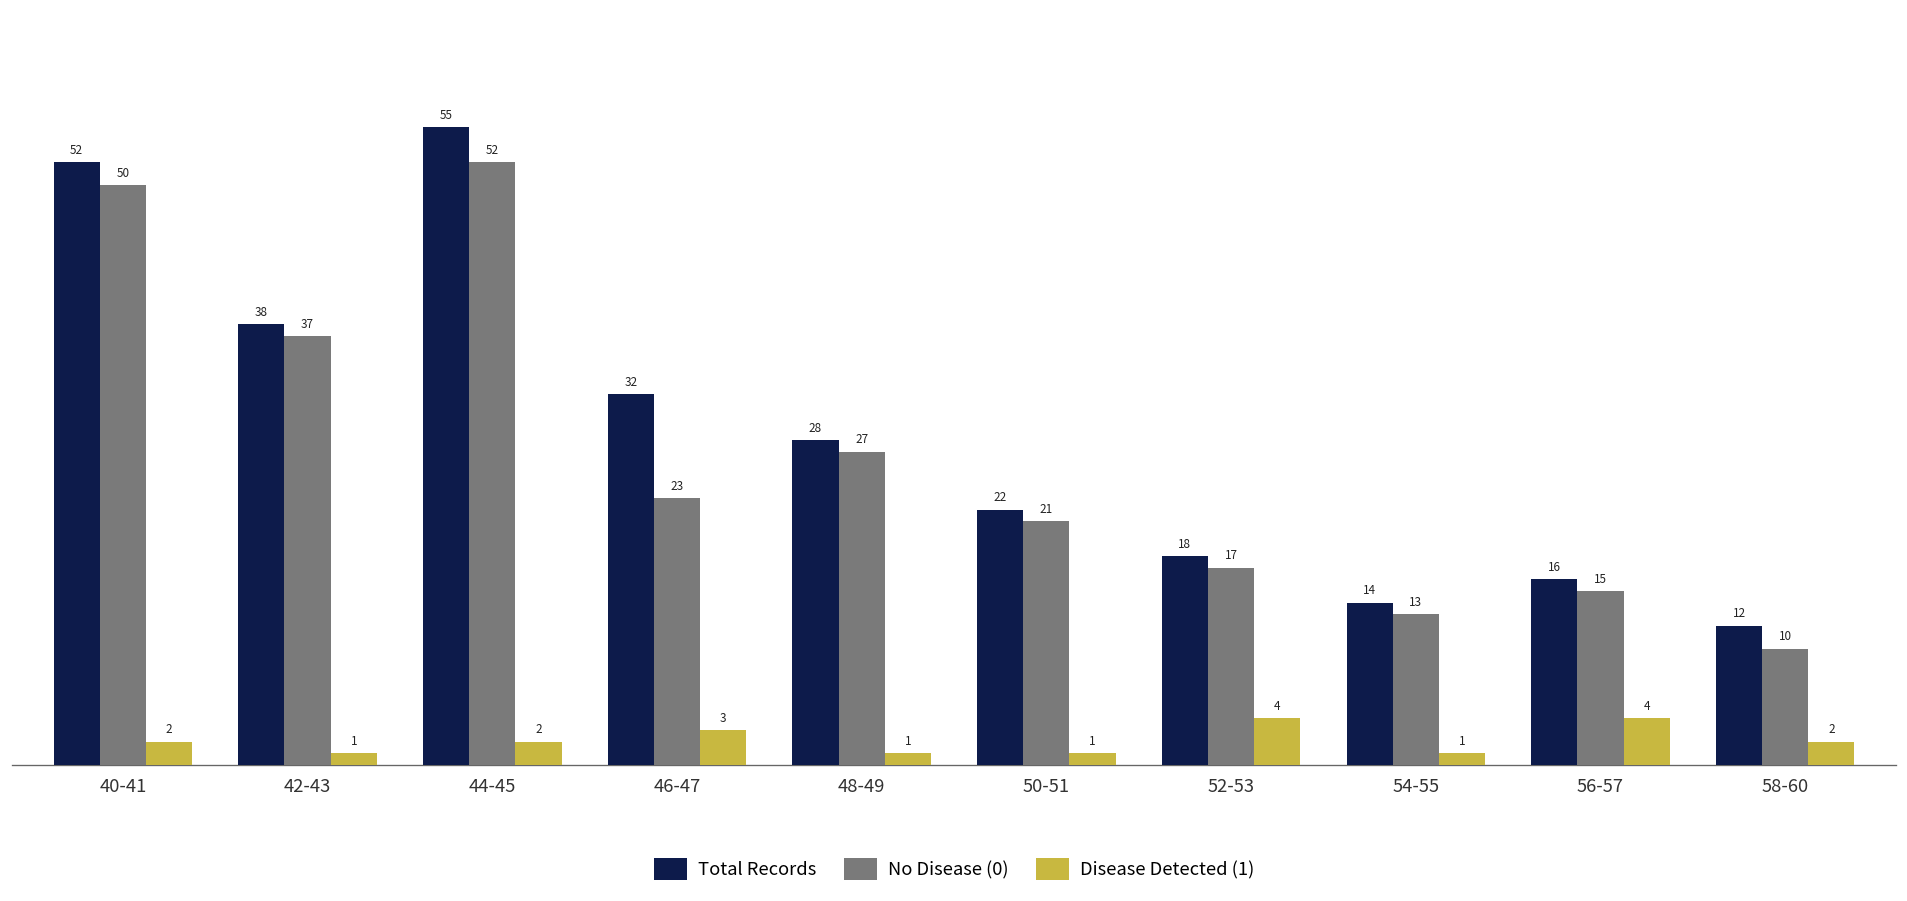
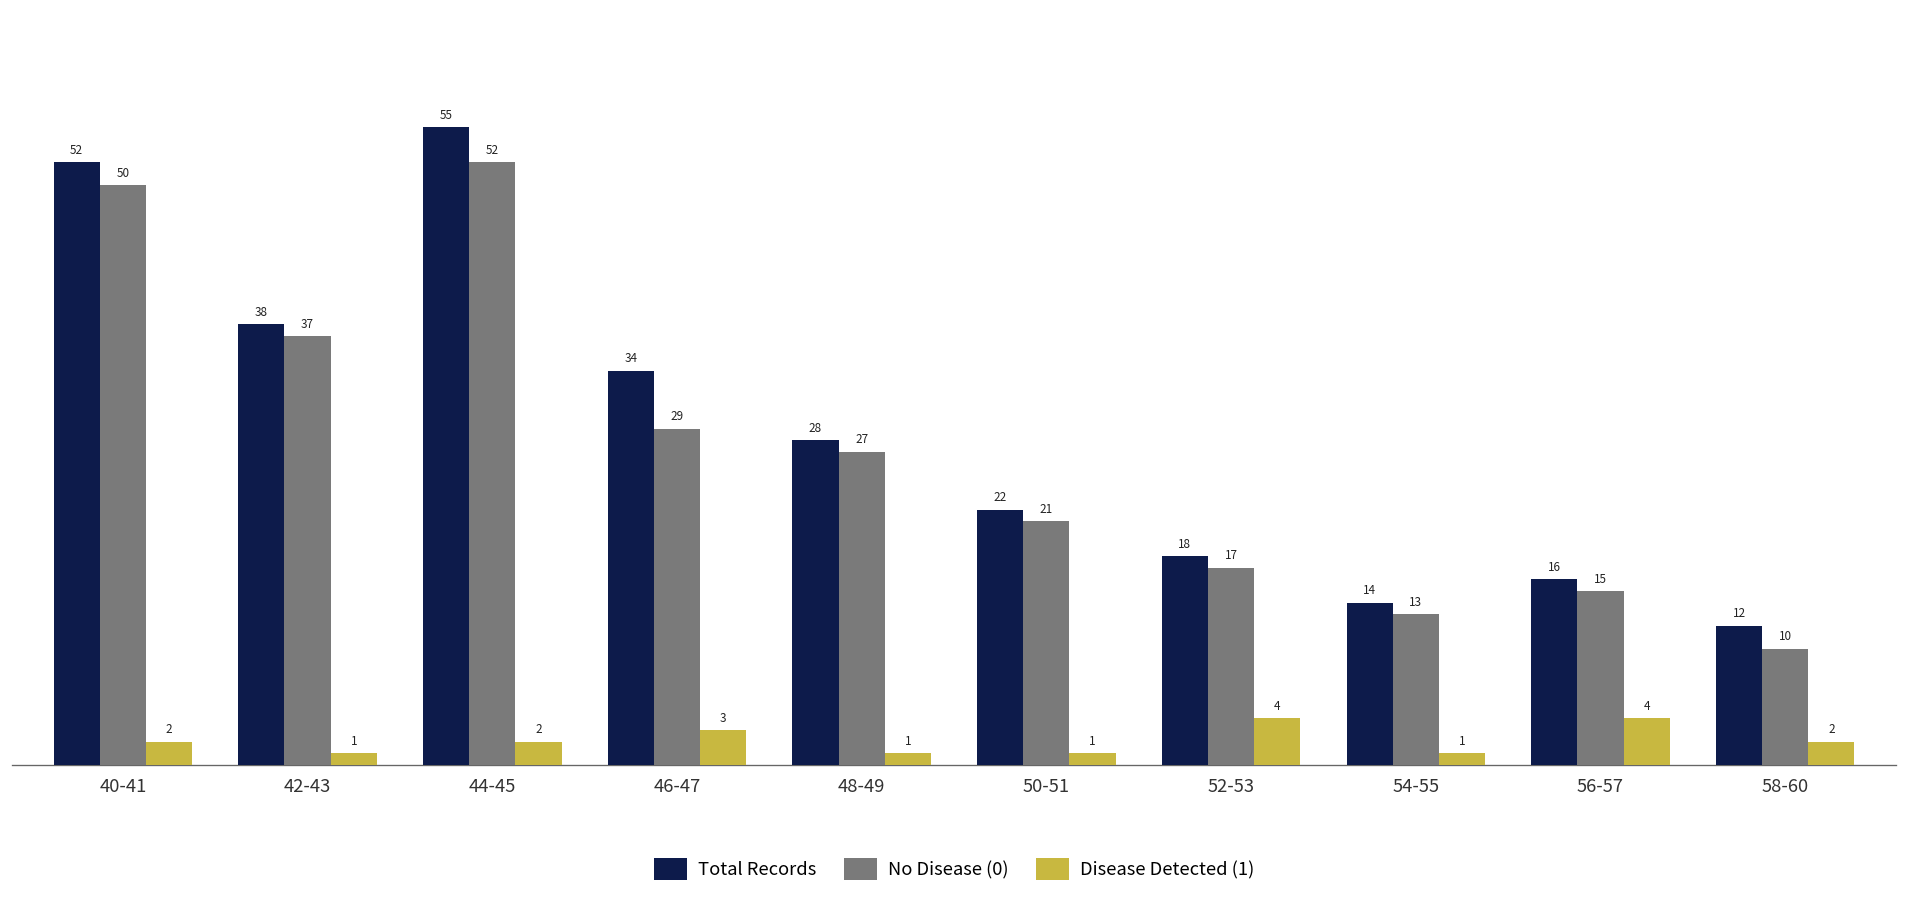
  {
    "Total Records": {
      "40-41": 52,
      "42-43": 38,
      "44-45": 55,
-     "46-47": 32,
+     "46-47": 34,
      "48-49": 28,
      "50-51": 22,
      "52-53": 18,
      "54-55": 14,
      "56-57": 16,
      "58-60": 12
    },
    "No Disease (0)": {
      "40-41": 50,
      "42-43": 37,
      "44-45": 52,
-     "46-47": 23,
+     "46-47": 29,
      "48-49": 27,
      "50-51": 21,
      "52-53": 17,
      "54-55": 13,
      "56-57": 15,
      "58-60": 10
    },
    "Disease Detected (1)": {
      "40-41": 2,
      "42-43": 1,
      "44-45": 2,
      "46-47": 3,
      "48-49": 1,
      "50-51": 1,
      "52-53": 4,
      "54-55": 1,
      "56-57": 4,
      "58-60": 2
    }
  }
